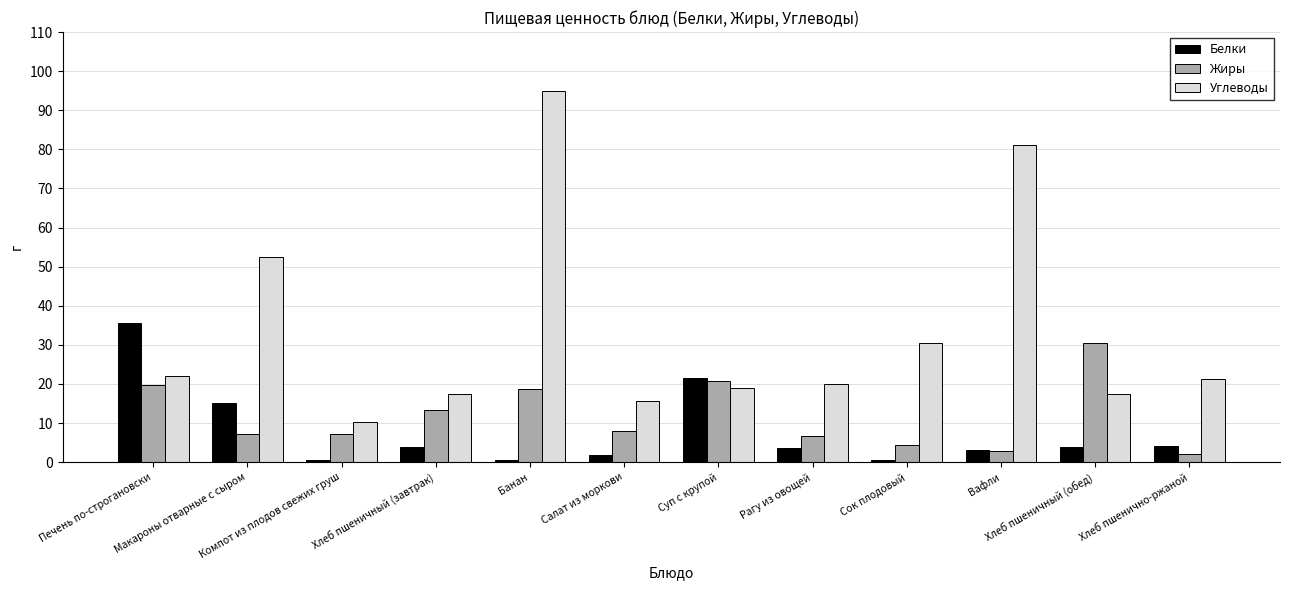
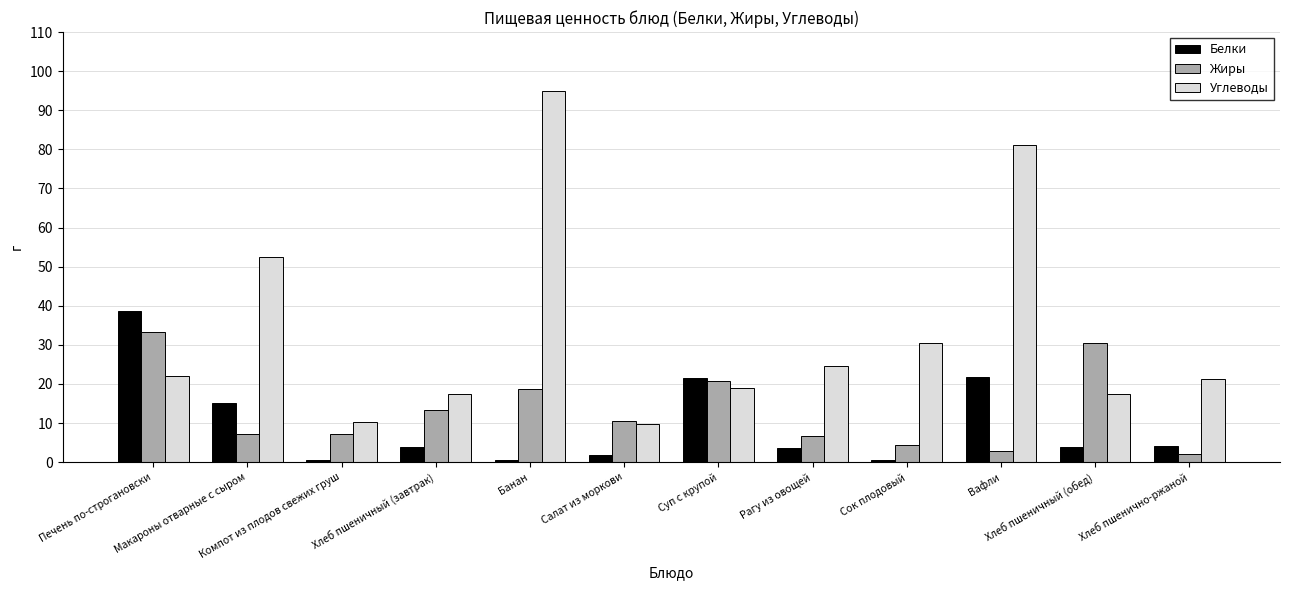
  {
    "Белки": {
-     "Печень по-строгановски": 36,
+     "Печень по-строгановски": 39,
      "Макароны отварные с сыром": 15,
      "Хлеб пшеничный (завтрак)": 4,
      "Салат из моркови": 2,
      "Суп с крупой": 21,
      "Рагу из овощей": 4,
-     "Вафли": 3,
+     "Вафли": 22,
      "Хлеб пшеничный (обед)": 4,
      "Хлеб пшенично-ржаной": 4
    },
    "Жиры": {
-     "Печень по-строгановски": 20,
+     "Печень по-строгановски": 33,
      "Макароны отварные с сыром": 7,
      "Компот из плодов свежих груш": 7,
      "Хлеб пшеничный (завтрак)": 13,
      "Банан": 19,
-     "Салат из моркови": 8,
+     "Салат из моркови": 11,
      "Суп с крупой": 21,
      "Рагу из овощей": 7,
      "Сок плодовый": 4,
      "Вафли": 3,
      "Хлеб пшеничный (обед)": 31,
      "Хлеб пшенично-ржаной": 2
    },
    "Углеводы": {
      "Печень по-строгановски": 22,
      "Макароны отварные с сыром": 52,
      "Компот из плодов свежих груш": 10,
      "Хлеб пшеничный (завтрак)": 17,
      "Банан": 95,
-     "Салат из моркови": 16,
+     "Салат из моркови": 10,
      "Суп с крупой": 19,
-     "Рагу из овощей": 20,
+     "Рагу из овощей": 25,
      "Сок плодовый": 30,
      "Вафли": 81,
      "Хлеб пшеничный (обед)": 17,
      "Хлеб пшенично-ржаной": 21
    }
  }
